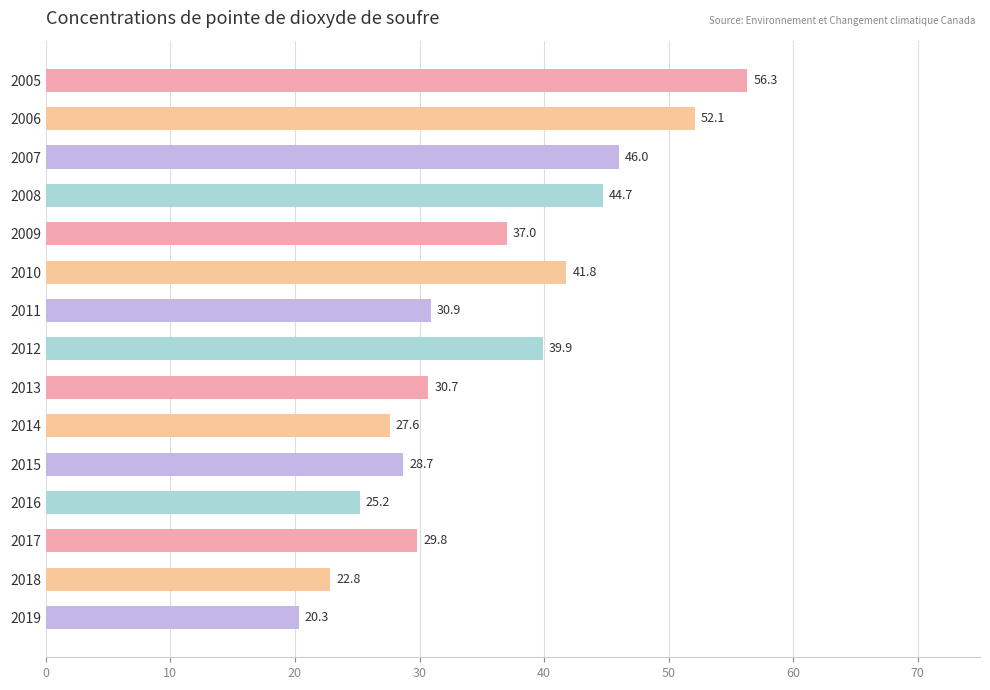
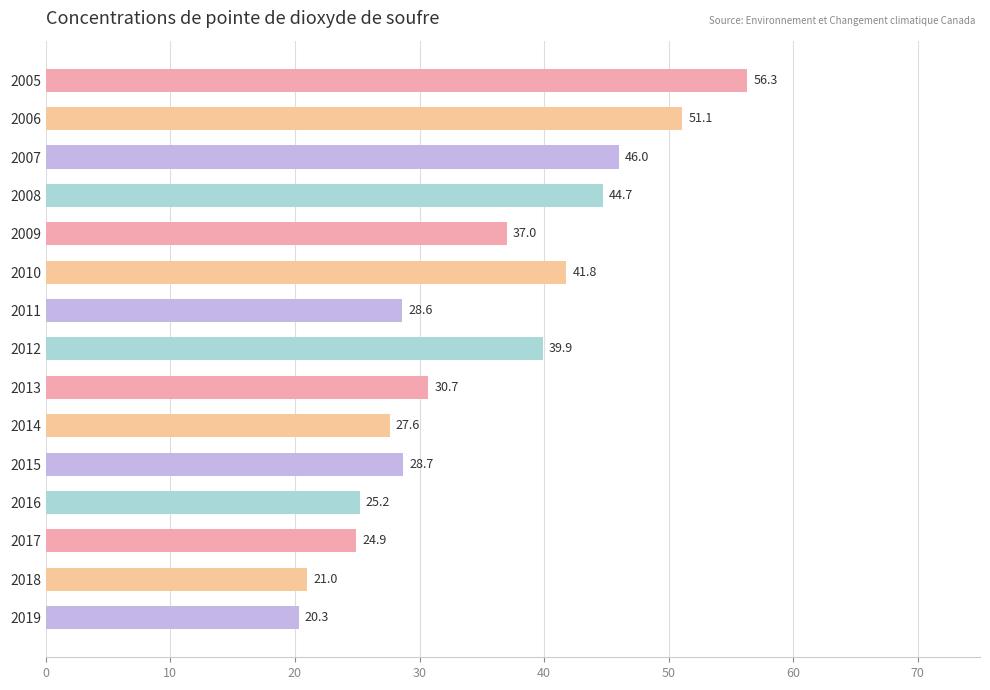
  {
    "2005": 56.3,
-   "2006": 52.1,
+   "2006": 51.1,
    "2007": 46.0,
    "2008": 44.7,
    "2009": 37.0,
    "2010": 41.8,
-   "2011": 30.9,
+   "2011": 28.6,
    "2012": 39.9,
    "2013": 30.7,
    "2014": 27.6,
    "2015": 28.7,
    "2016": 25.2,
-   "2017": 29.8,
-   "2018": 22.8,
+   "2017": 24.9,
+   "2018": 21.0,
    "2019": 20.3
  }
